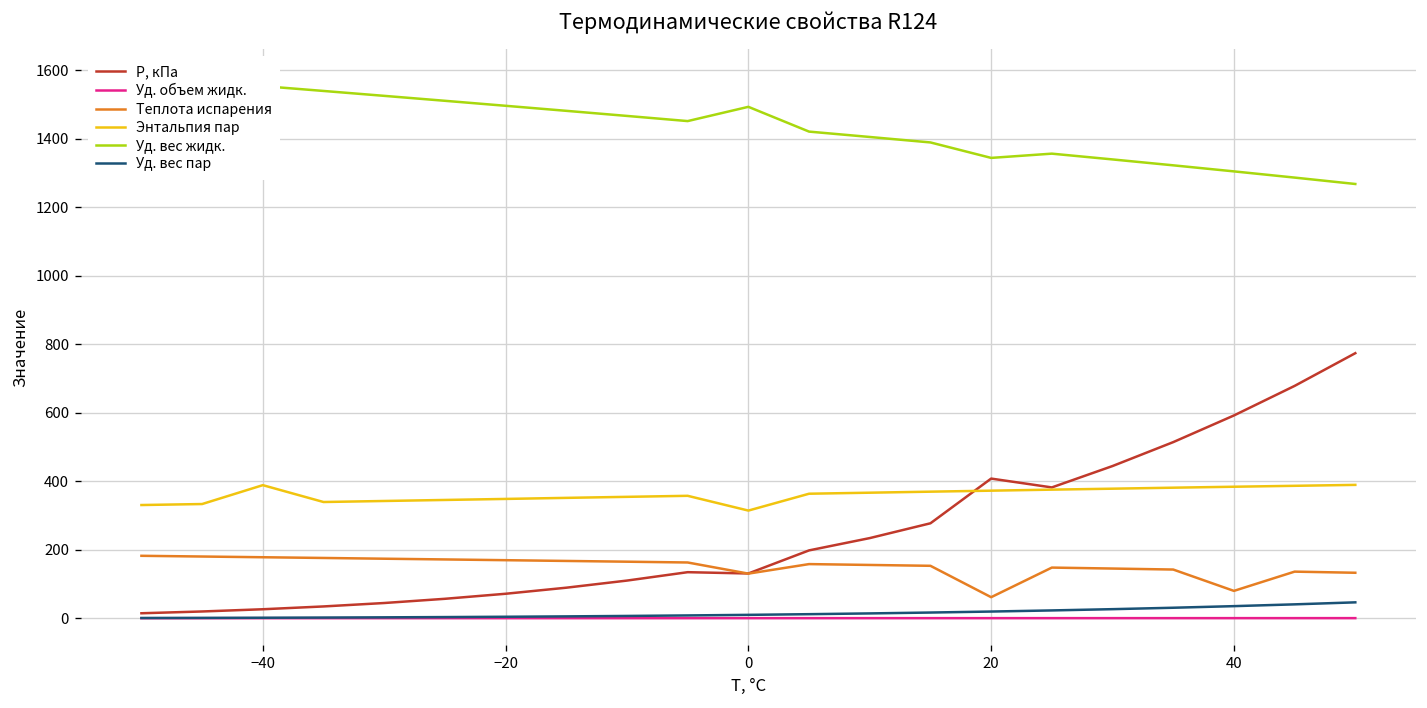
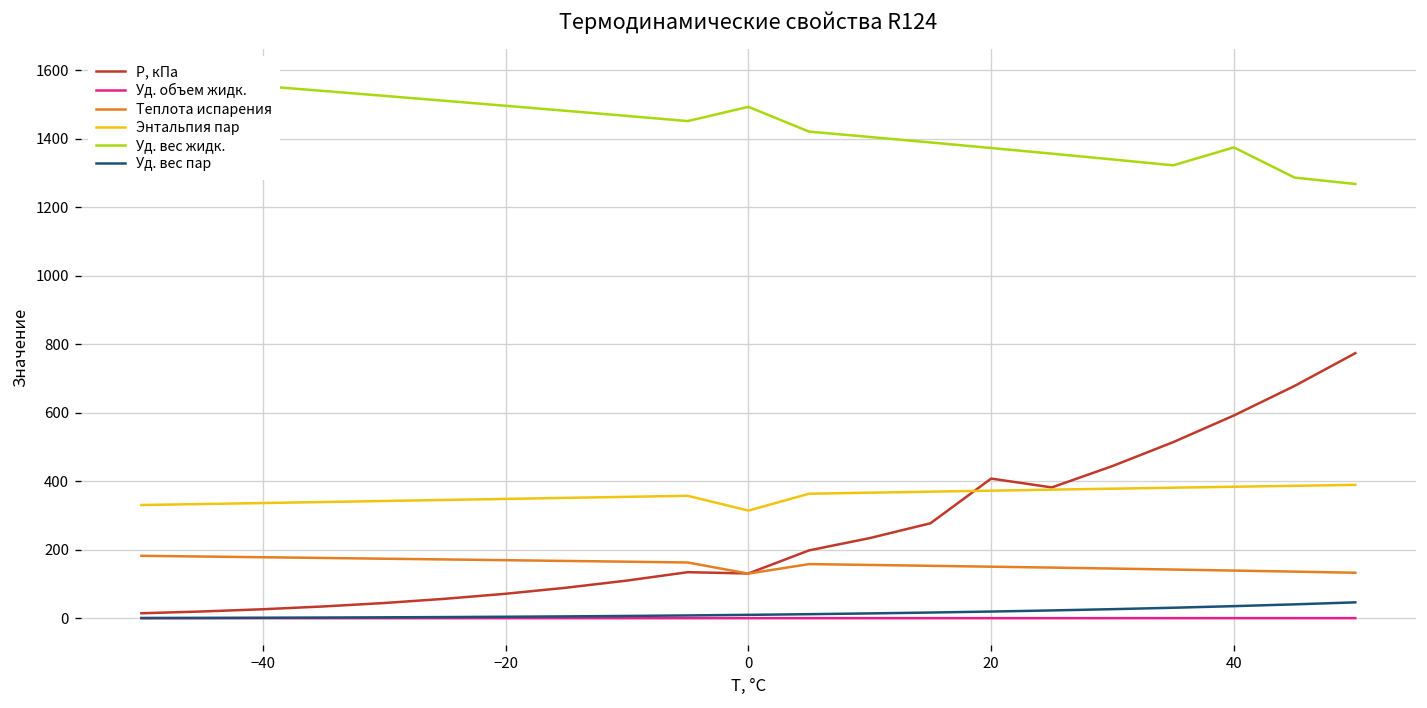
  {
    "P, кПа": {
      "−40": 30,
      "−20": 70,
      "20": 410,
      "40": 590
    },
    "Уд. объем жидк.": {
      "0": 0,
      "20": 0,
      "40": 0
    },
    "Теплота испарения": {
      "−40": 180,
      "−20": 170,
-     "20": 60,
-     "40": 80
+     "20": 150,
+     "40": 140
    },
    "Энтальпия пар": {
-     "−40": 390,
+     "−40": 340,
      "−20": 350,
      "0": 310,
      "20": 370,
      "40": 380
    },
    "Уд. вес жидк.": {
      "−20": 1500,
      "0": 1490,
-     "20": 1340,
-     "40": 1300
+     "20": 1370,
+     "40": 1370
    },
    "Уд. вес пар": {
      "0": 10,
      "20": 20,
      "40": 40
    }
  }
